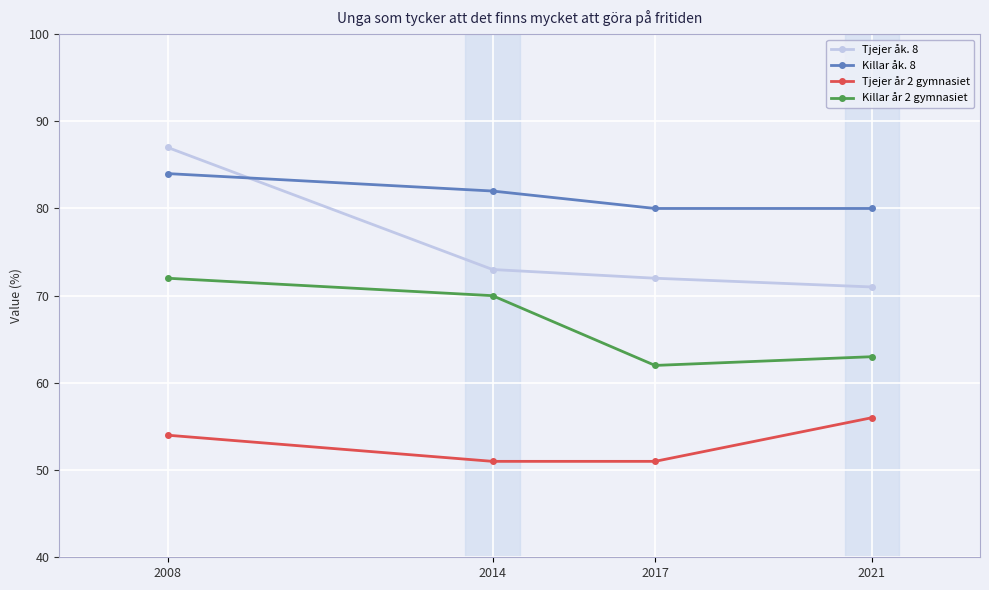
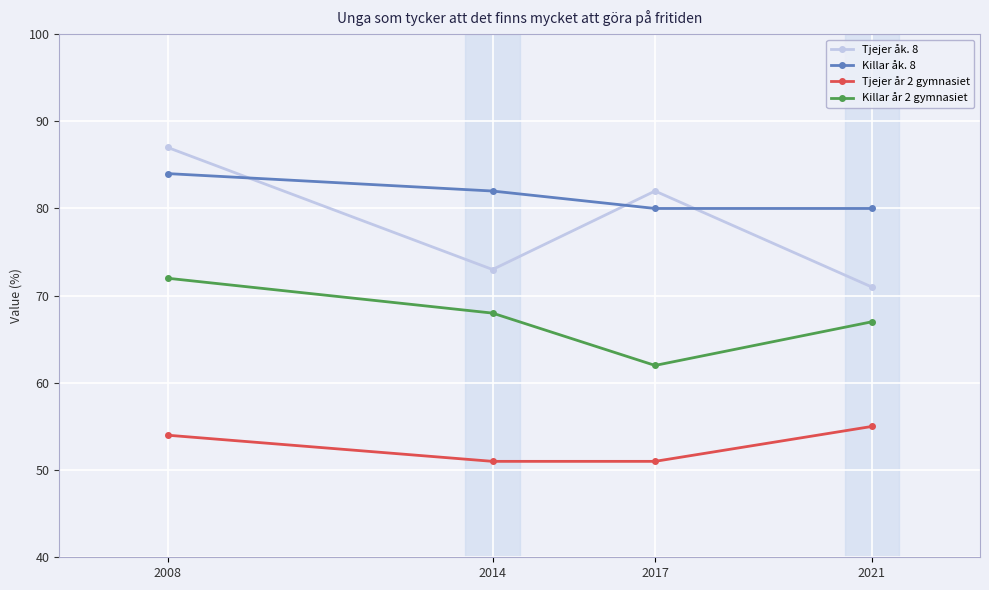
  {
    "Tjejer åk. 8": {
      "2008": 87,
      "2014": 73,
-     "2017": 72,
+     "2017": 82,
      "2021": 71
    },
    "Killar åk. 8": {
      "2008": 84,
      "2014": 82,
      "2017": 80,
      "2021": 80
    },
    "Tjejer år 2 gymnasiet": {
      "2008": 54,
      "2014": 51,
      "2017": 51,
-     "2021": 56
+     "2021": 55
    },
    "Killar år 2 gymnasiet": {
      "2008": 72,
-     "2014": 70,
+     "2014": 68,
      "2017": 62,
-     "2021": 63
+     "2021": 67
    }
  }
